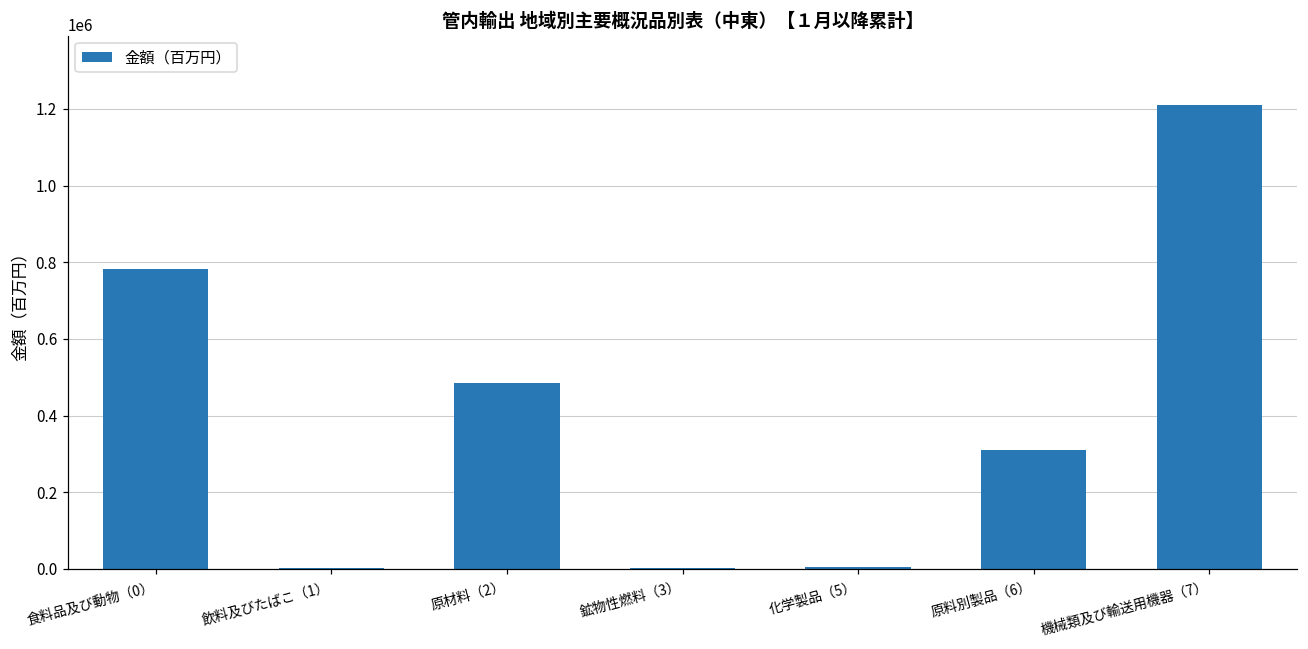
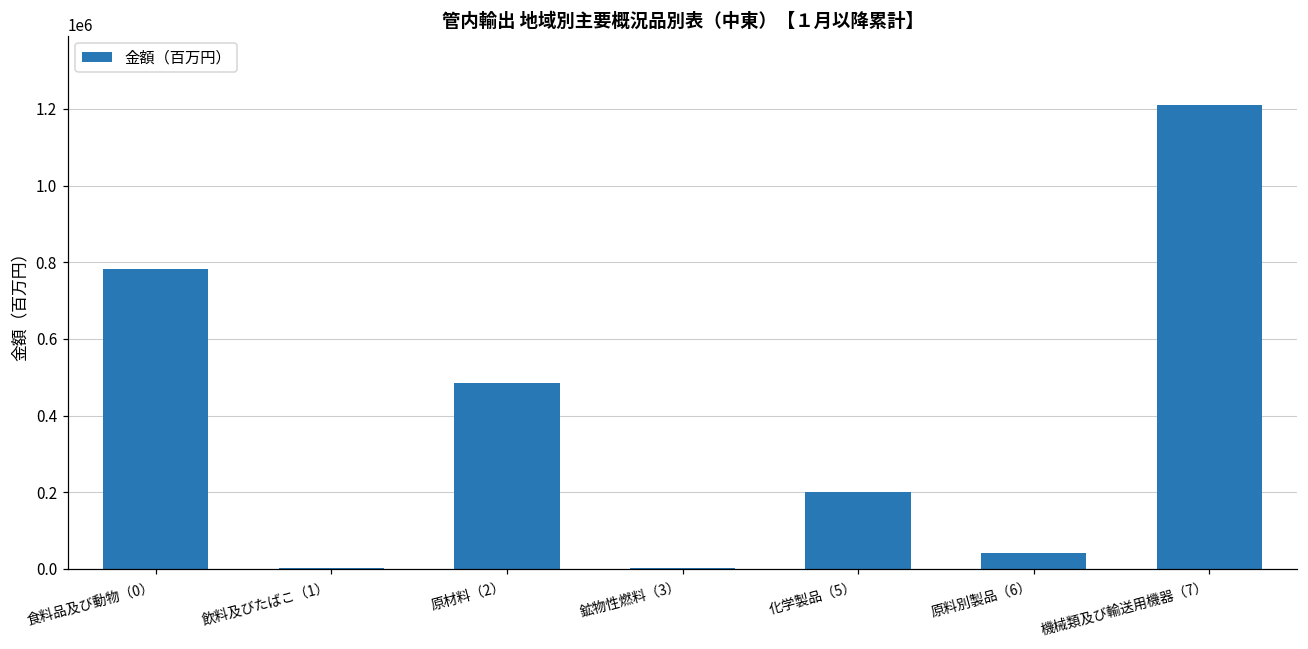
  {
    "食料品及び動物（0）": 780000,
    "原材料（2）": 480000,
-   "化学製品（5）": 10000,
-   "原料別製品（6）": 310000,
+   "化学製品（5）": 200000,
+   "原料別製品（6）": 40000,
    "機械類及び輸送用機器（7）": 1210000
  }
